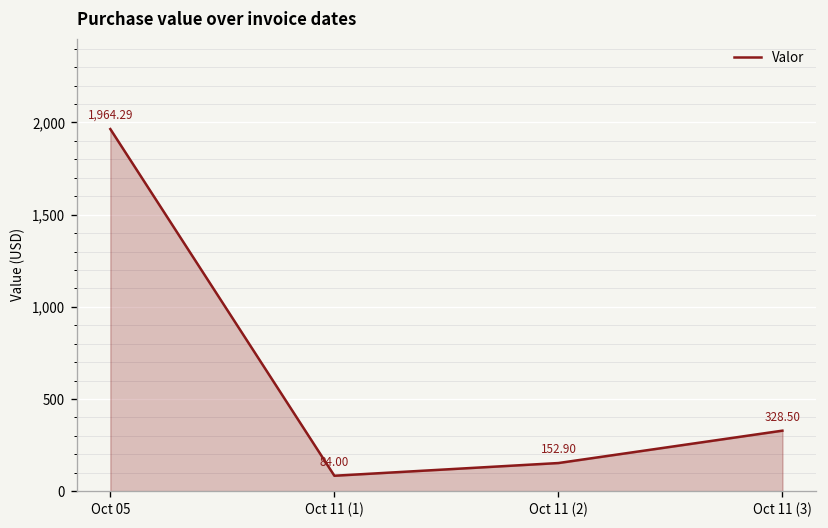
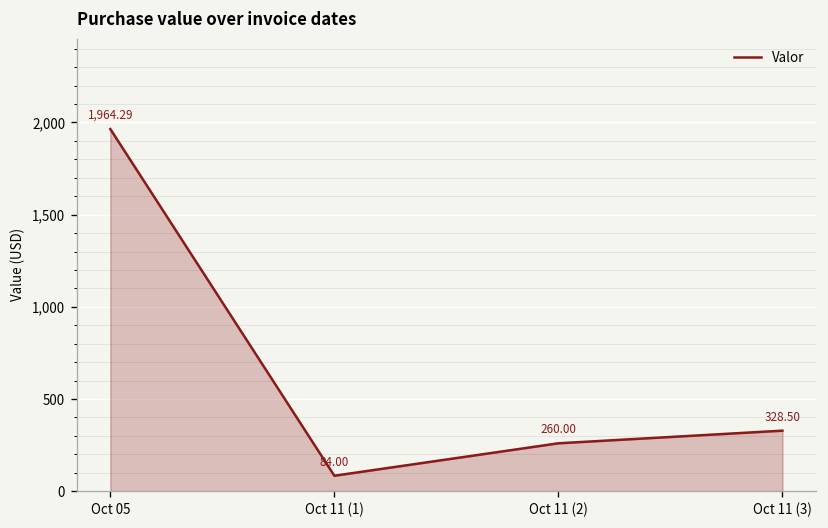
  {
    "Oct 05": "1,964.29",
    "Oct 11 (1)": "84.00",
-   "Oct 11 (2)": "152.90",
+   "Oct 11 (2)": "260.00",
    "Oct 11 (3)": "328.50"
  }
